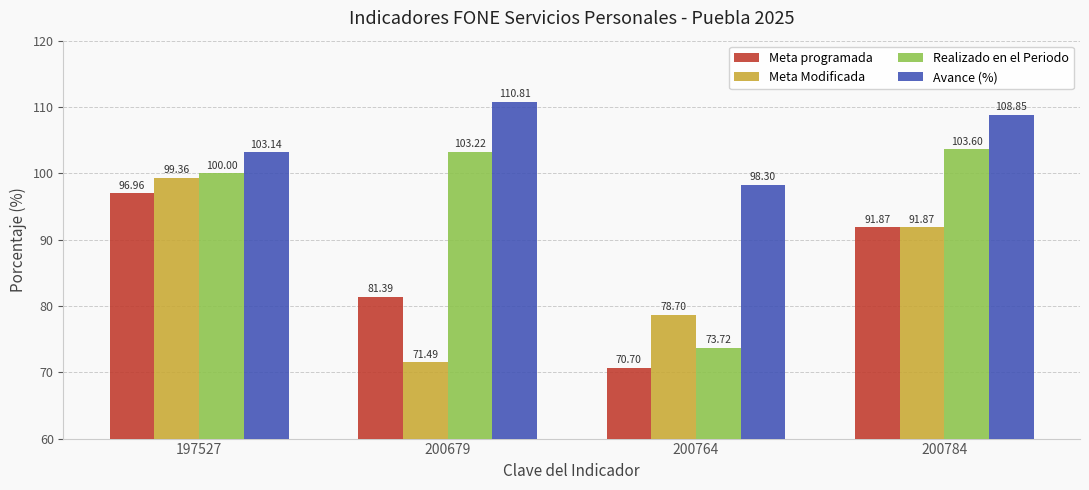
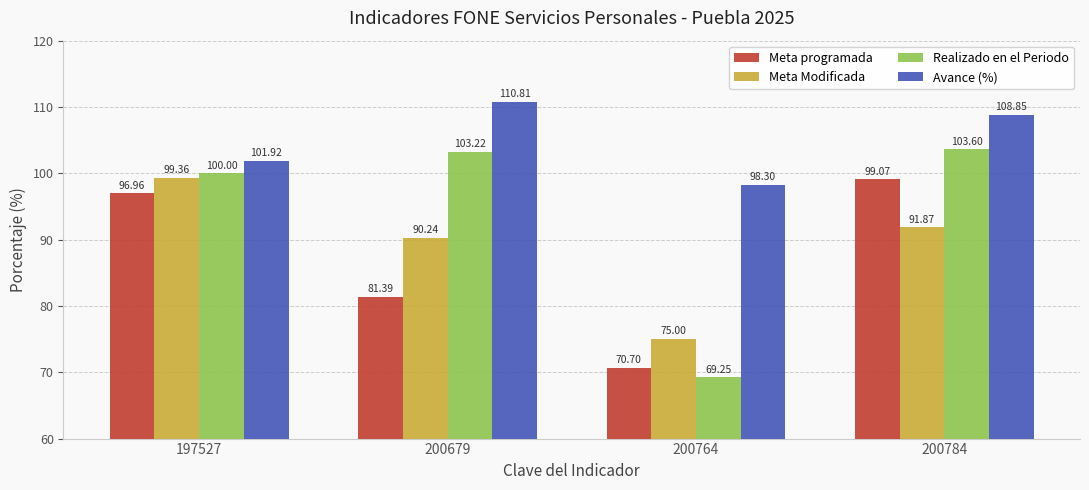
  {
    "Meta programada": {
      "197527": 96.96,
      "200679": 81.39,
      "200764": 70.70,
-     "200784": 91.87
+     "200784": 99.07
    },
    "Meta Modificada": {
      "197527": 99.36,
-     "200679": 71.49,
-     "200764": 78.70,
+     "200679": 90.24,
+     "200764": 75.00,
      "200784": 91.87
    },
    "Realizado en el Periodo": {
      "197527": 100.00,
      "200679": 103.22,
-     "200764": 73.72,
+     "200764": 69.25,
      "200784": 103.60
    },
    "Avance (%)": {
-     "197527": 103.14,
+     "197527": 101.92,
      "200679": 110.81,
      "200764": 98.30,
      "200784": 108.85
    }
  }
